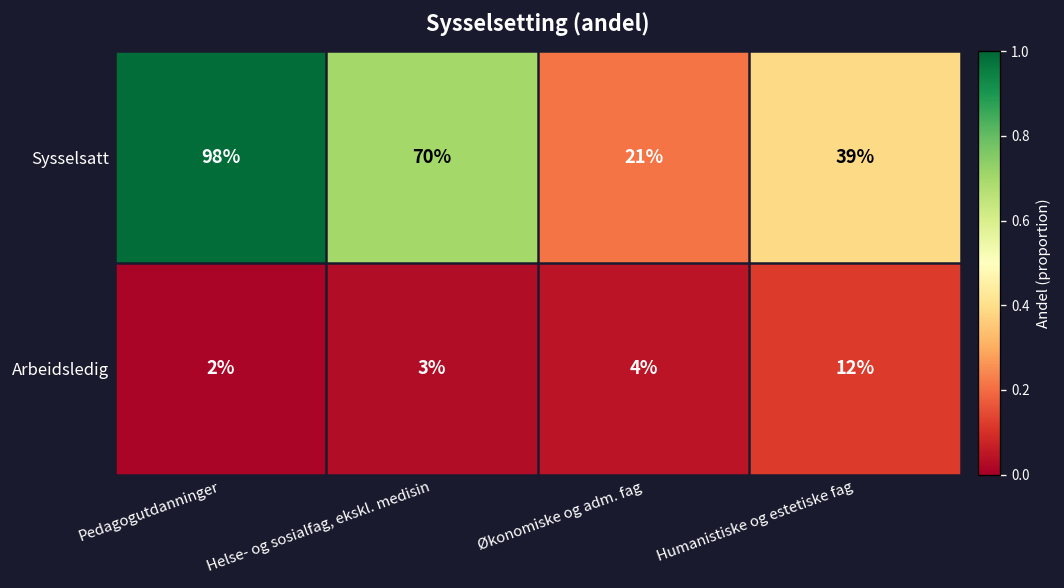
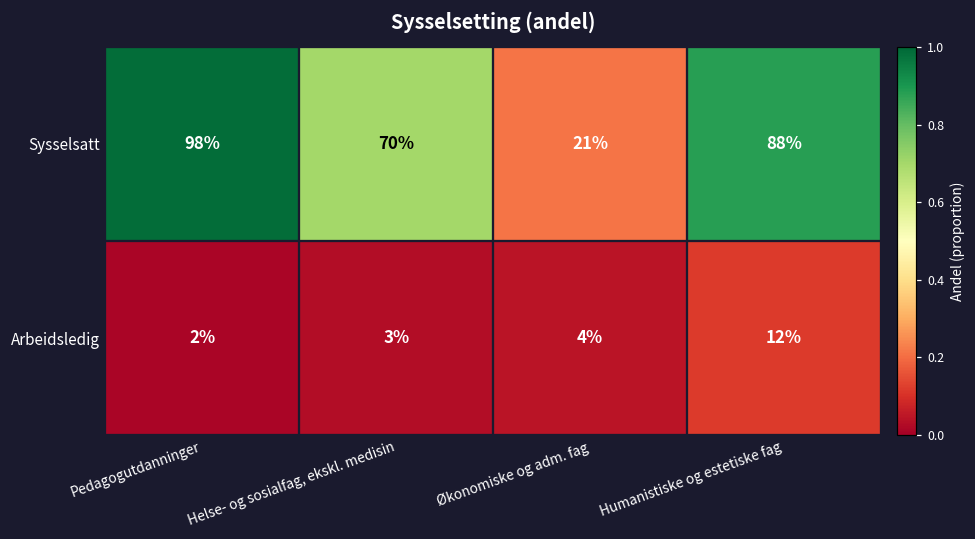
  {
    "Sysselsatt": {
      "Pedagogutdanninger": "98%",
      "Helse- og sosialfag, ekskl. medisin": "70%",
      "Økonomiske og adm. fag": "21%",
-     "Humanistiske og estetiske fag": "39%"
+     "Humanistiske og estetiske fag": "88%"
    },
    "Arbeidsledig": {
      "Pedagogutdanninger": "2%",
      "Helse- og sosialfag, ekskl. medisin": "3%",
      "Økonomiske og adm. fag": "4%",
      "Humanistiske og estetiske fag": "12%"
    }
  }
